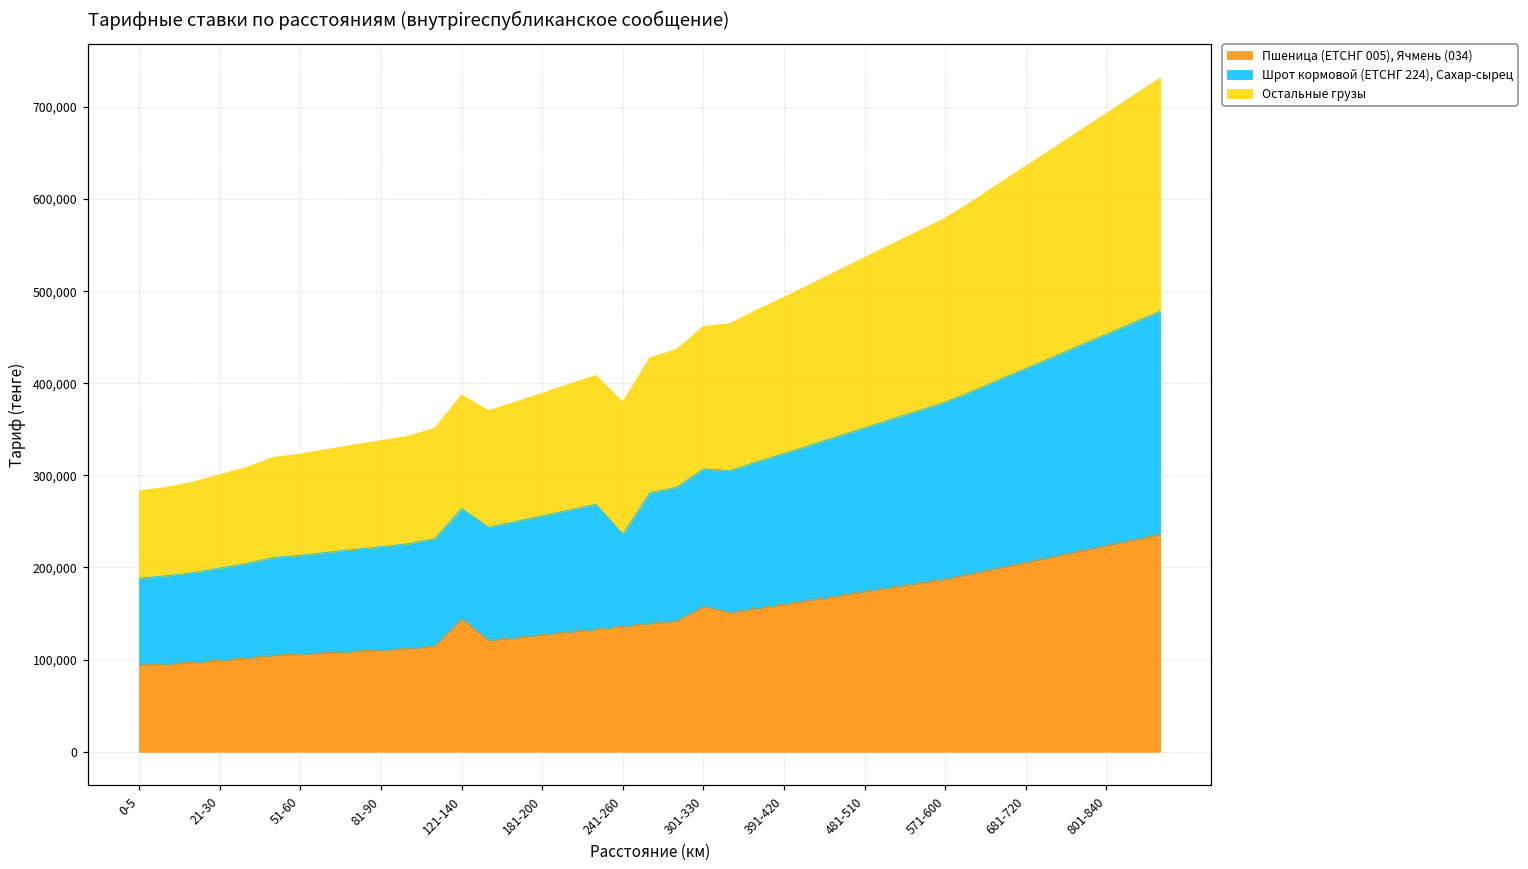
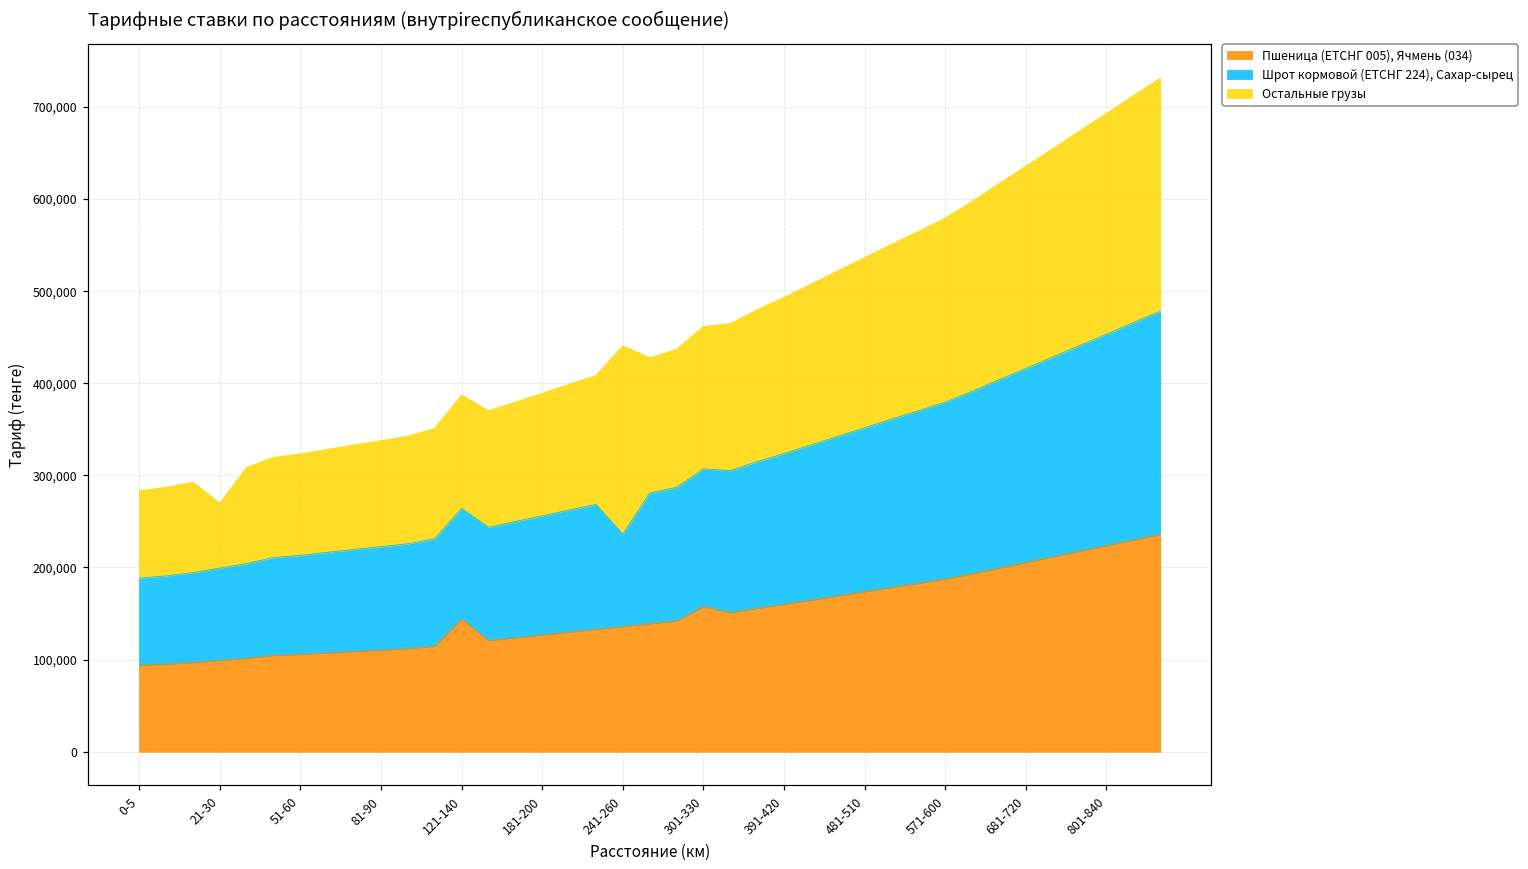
  {
    "Пшеница (ЕТСНГ 005), Ячмень (034)": {
      "0-5": "90,000",
      "21-30": "100,000",
      "51-60": "110,000",
      "81-90": "110,000",
      "121-140": "140,000",
      "181-200": "130,000",
      "241-260": "140,000",
      "301-330": "160,000",
      "391-420": "160,000",
      "481-510": "170,000",
      "571-600": "190,000",
      "681-720": "210,000",
      "801-840": "220,000"
    },
    "Шрот кормовой (ЕТСНГ 224), Сахар-сырец": {
      "0-5": "90,000",
      "21-30": "100,000",
      "51-60": "110,000",
      "81-90": "110,000",
      "121-140": "120,000",
      "181-200": "130,000",
      "241-260": "100,000",
      "301-330": "150,000",
      "391-420": "160,000",
      "481-510": "180,000",
      "571-600": "190,000",
      "681-720": "210,000",
      "801-840": "230,000"
    },
    "Остальные грузы": {
      "0-5": "90,000",
-     "21-30": "100,000",
+     "21-30": "70,000",
      "51-60": "110,000",
      "81-90": "110,000",
      "121-140": "120,000",
      "181-200": "130,000",
-     "241-260": "140,000",
+     "241-260": "200,000",
      "301-330": "150,000",
      "391-420": "170,000",
      "481-510": "180,000",
      "571-600": "200,000",
      "681-720": "220,000",
      "801-840": "240,000"
    }
  }
